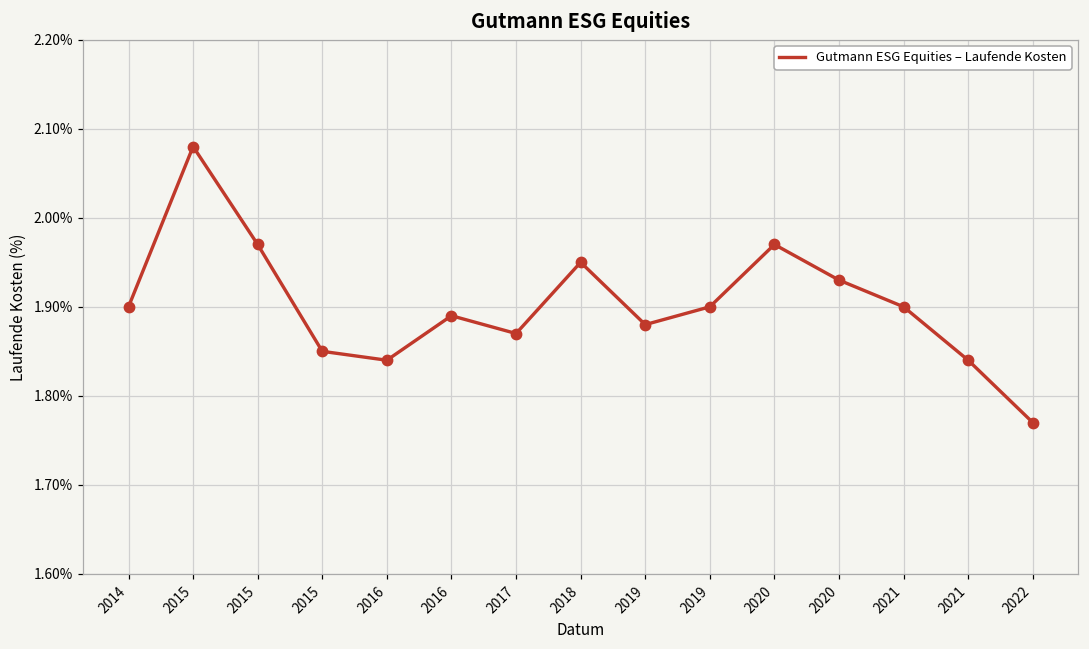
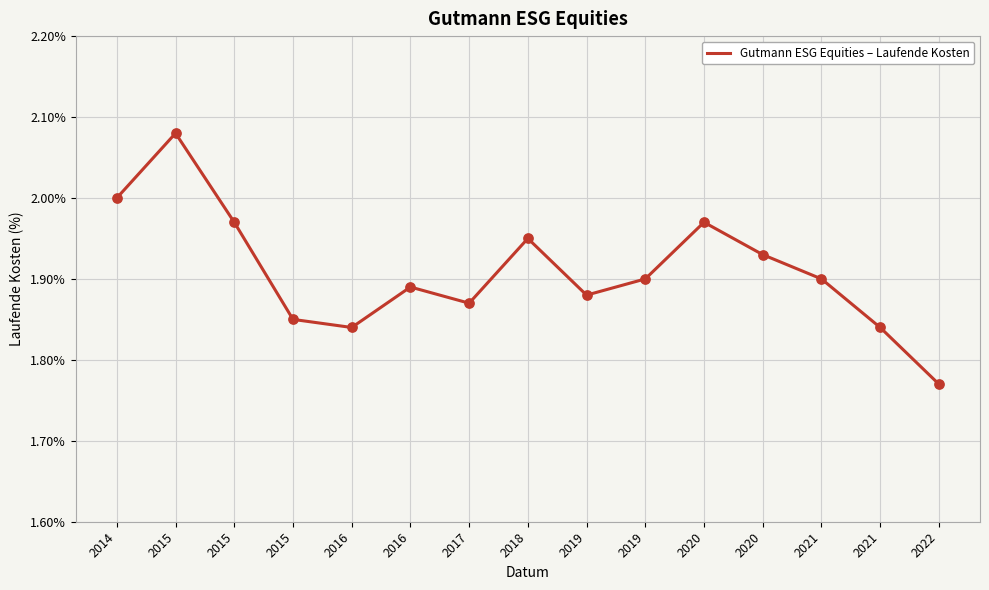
  {
-   "2014": "1.9%",
+   "2014": "2.0%",
    "2017": "1.87%",
    "2018": "1.95%",
    "2022": "1.77%"
  }
